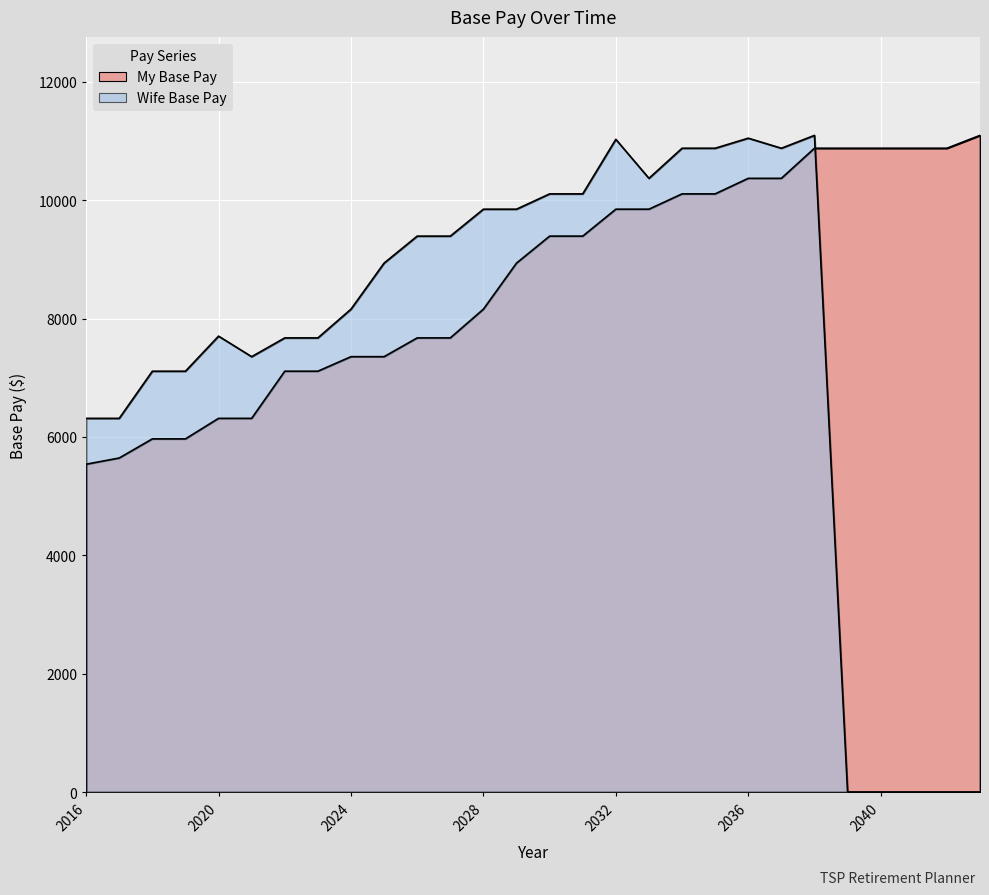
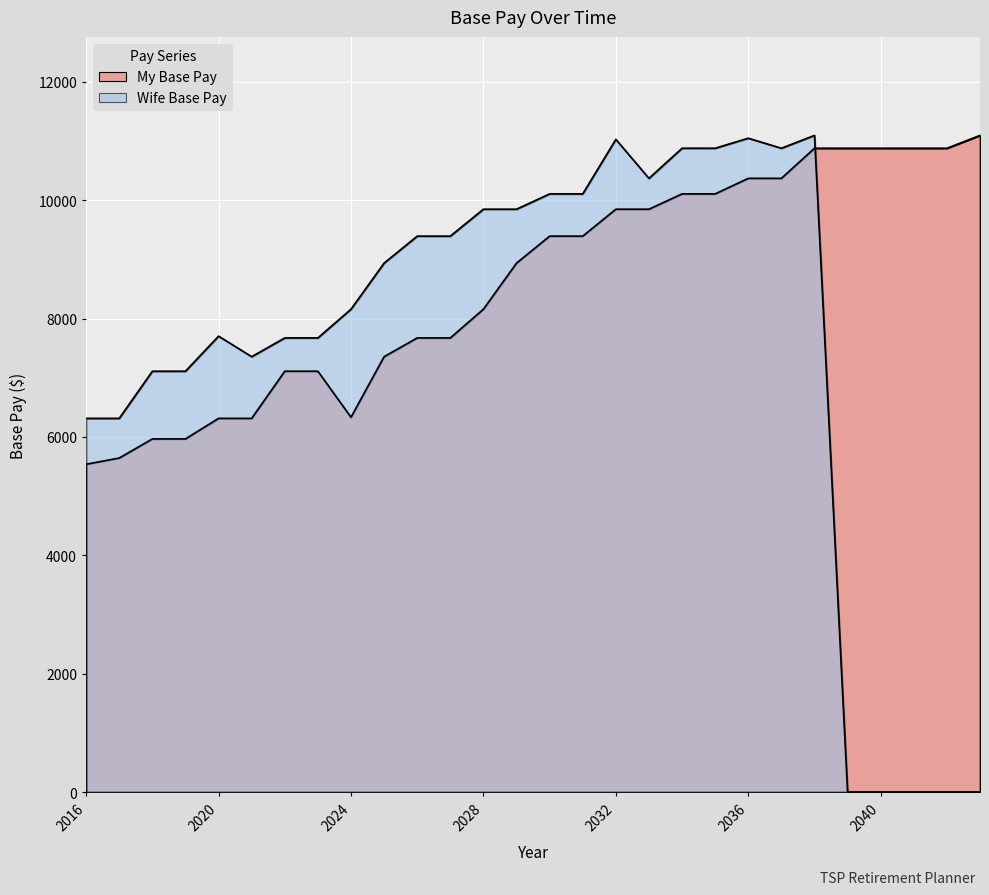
  {
    "My Base Pay": {
      "2016": 5500,
      "2020": 6300,
-     "2024": 7400,
+     "2024": 6300,
      "2028": 8200,
      "2032": 9800,
      "2036": 10400,
      "2040": 10900
    },
    "Wife Base Pay": {
      "2016": 6300,
      "2020": 7700,
      "2024": 8200,
      "2028": 9800,
      "2032": 11000,
      "2036": 11000,
      "2040": 0
    }
  }
